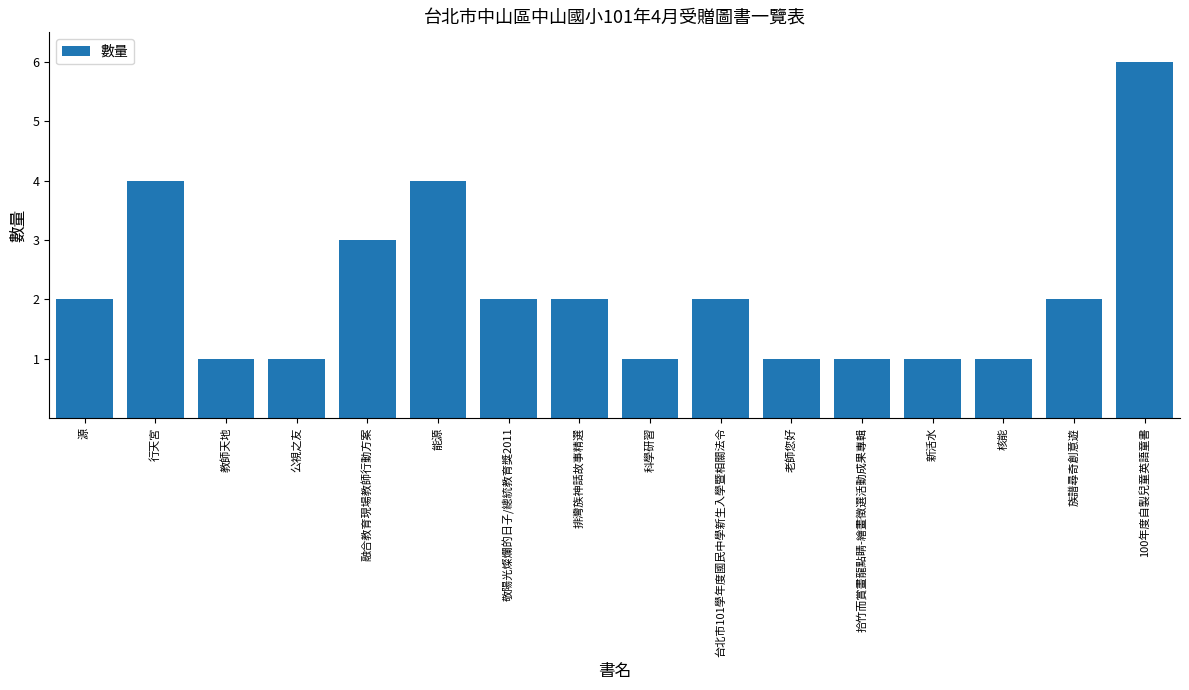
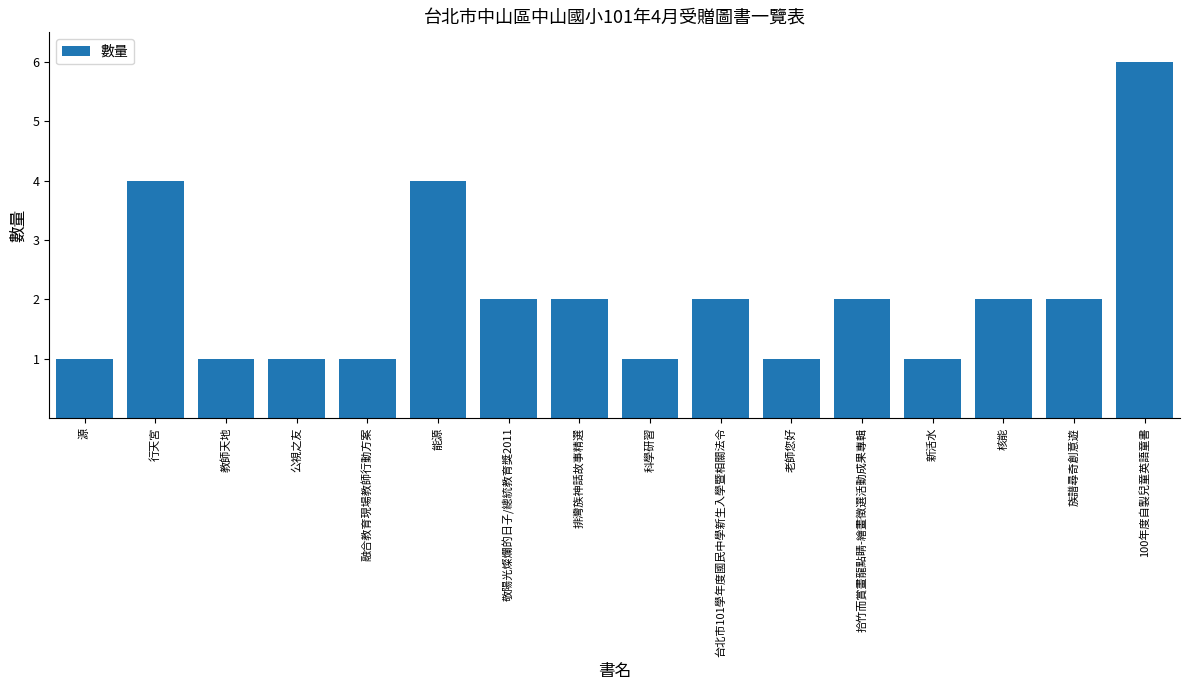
  {
-   "源": 2,
+   "源": 1,
    "行天宮": 4,
    "教師天地": 1,
    "公視之友": 1,
-   "融合教育現場教師行動方案": 3,
+   "融合教育現場教師行動方案": 1,
    "能源": 4,
    "敬陽光燦爛的日子/總統教育獎2011": 2,
    "排灣族神話故事精選": 2,
    "科學研習": 1,
    "台北市101學年度國民中學新生入學暨相關法令": 2,
    "老師您好": 1,
-   "拾竹而賞畫龍點睛-繪畫徵選活動成果專輯": 1,
+   "拾竹而賞畫龍點睛-繪畫徵選活動成果專輯": 2,
    "新活水": 1,
-   "核能": 1,
+   "核能": 2,
    "族譜尋奇創意遊": 2,
    "100年度自製兒童英語童書": 6
  }
